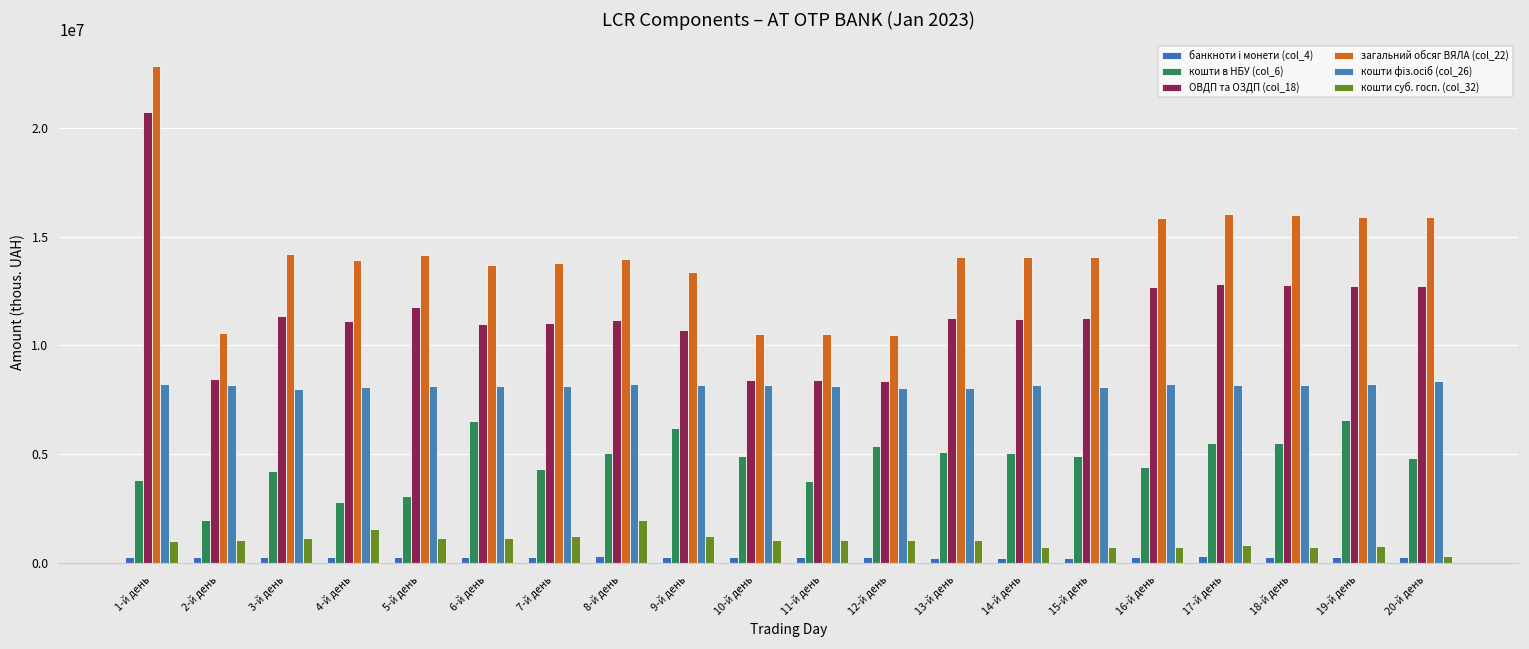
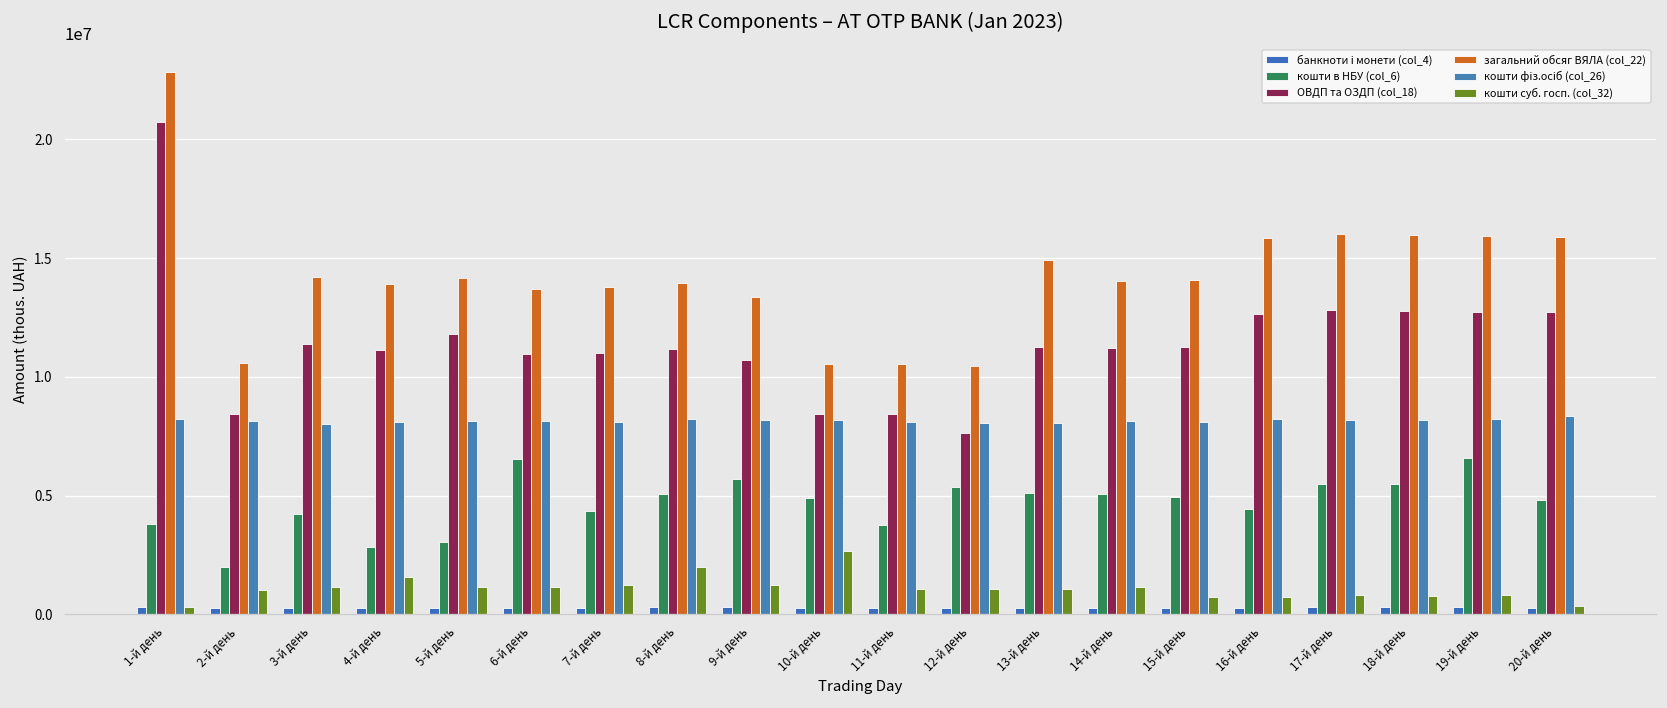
  {
    "кошти в НБУ (col_6)": {
      "1-й день": 3800000,
      "2-й день": 2000000,
      "3-й день": 4200000,
      "4-й день": 2800000,
      "5-й день": 3100000,
      "6-й день": 6500000,
      "7-й день": 4300000,
      "8-й день": 5100000,
-     "9-й день": 6200000,
+     "9-й день": 5700000,
      "10-й день": 4900000,
      "11-й день": 3800000,
      "12-й день": 5400000,
      "13-й день": 5100000,
      "14-й день": 5100000,
      "15-й день": 4900000,
      "16-й день": 4400000,
      "17-й день": 5500000,
      "18-й день": 5500000,
      "19-й день": 6600000,
      "20-й день": 4800000
    },
    "ОВДП та ОЗДП (col_18)": {
      "1-й день": 20700000,
      "2-й день": 8500000,
      "3-й день": 11400000,
      "4-й день": 11100000,
      "5-й день": 11800000,
      "6-й день": 11000000,
      "7-й день": 11000000,
      "8-й день": 11200000,
      "9-й день": 10700000,
      "10-й день": 8400000,
      "11-й день": 8400000,
-     "12-й день": 8400000,
+     "12-й день": 7600000,
      "13-й день": 11300000,
      "14-й день": 11200000,
      "15-й день": 11300000,
      "16-й день": 12700000,
      "17-й день": 12800000,
      "18-й день": 12800000,
      "19-й день": 12700000,
      "20-й день": 12700000
    },
    "загальний обсяг ВЯЛА (col_22)": {
      "1-й день": 22800000,
      "2-й день": 10600000,
      "3-й день": 14200000,
      "4-й день": 13900000,
      "5-й день": 14200000,
      "6-й день": 13700000,
      "7-й день": 13800000,
      "8-й день": 13900000,
      "9-й день": 13400000,
      "10-й день": 10500000,
      "11-й день": 10500000,
      "12-й день": 10500000,
-     "13-й день": 14100000,
+     "13-й день": 14900000,
      "14-й день": 14000000,
      "15-й день": 14100000,
      "16-й день": 15800000,
      "17-й день": 16000000,
      "18-й день": 16000000,
      "19-й день": 15900000,
      "20-й день": 15900000
    },
    "кошти суб. госп. (col_32)": {
-     "1-й день": 1000000,
+     "1-й день": 300000,
      "2-й день": 1000000,
      "3-й день": 1200000,
      "4-й день": 1600000,
      "5-й день": 1100000,
      "6-й день": 1100000,
      "7-й день": 1200000,
      "8-й день": 2000000,
      "9-й день": 1200000,
-     "10-й день": 1100000,
+     "10-й день": 2700000,
      "11-й день": 1100000,
      "12-й день": 1100000,
      "13-й день": 1100000,
-     "14-й день": 700000,
+     "14-й день": 1200000,
      "15-й день": 700000,
      "16-й день": 700000,
      "17-й день": 800000,
      "18-й день": 800000,
      "19-й день": 800000,
      "20-й день": 300000
    }
  }
